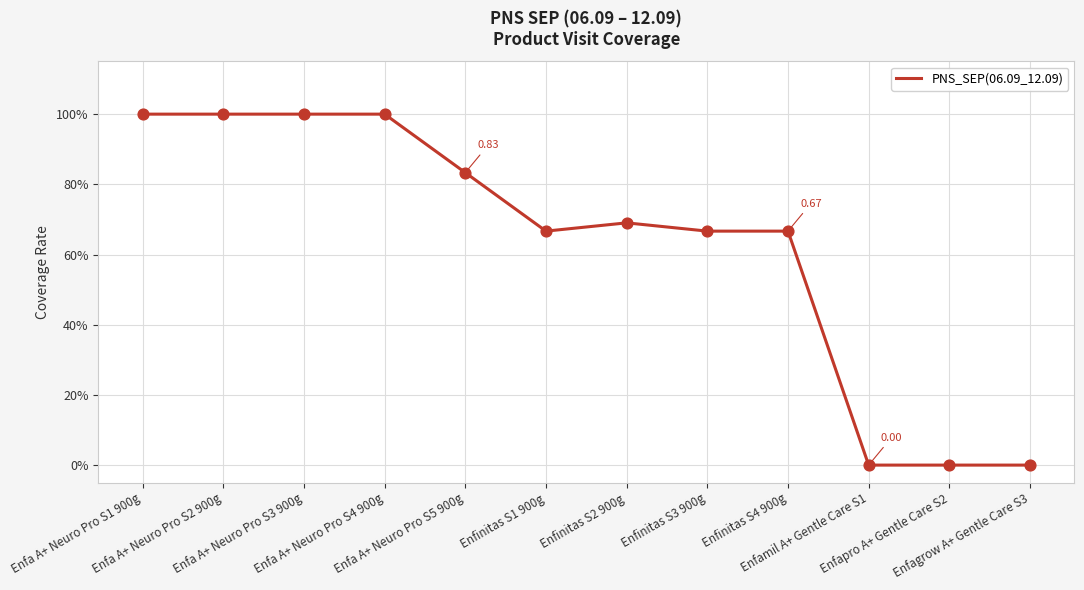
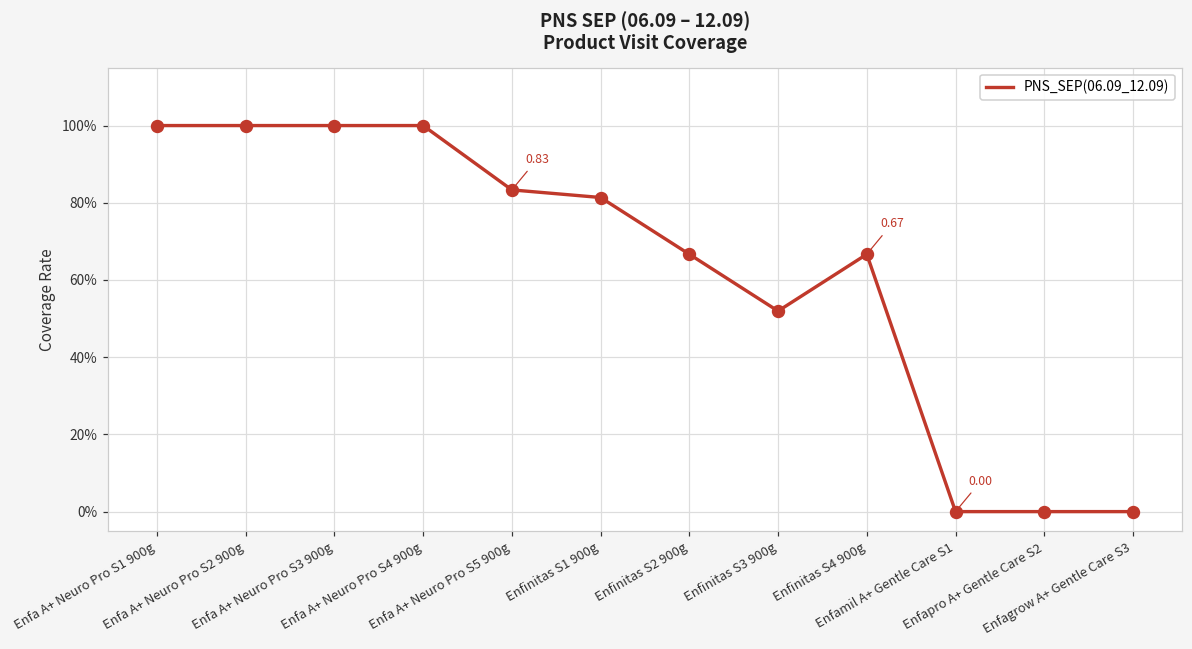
  {
    "Enfa A+ Neuro Pro S1 900g": "100%",
    "Enfa A+ Neuro Pro S2 900g": "100%",
    "Enfa A+ Neuro Pro S3 900g": "100%",
    "Enfa A+ Neuro Pro S4 900g": "100%",
-   "Enfinitas S1 900g": "67%",
-   "Enfinitas S2 900g": "69%",
-   "Enfinitas S3 900g": "67%",
+   "Enfinitas S1 900g": "81%",
+   "Enfinitas S2 900g": "67%",
+   "Enfinitas S3 900g": "52%",
    "Enfapro A+ Gentle Care S2": "0%",
    "Enfagrow A+ Gentle Care S3": "0%"
  }
